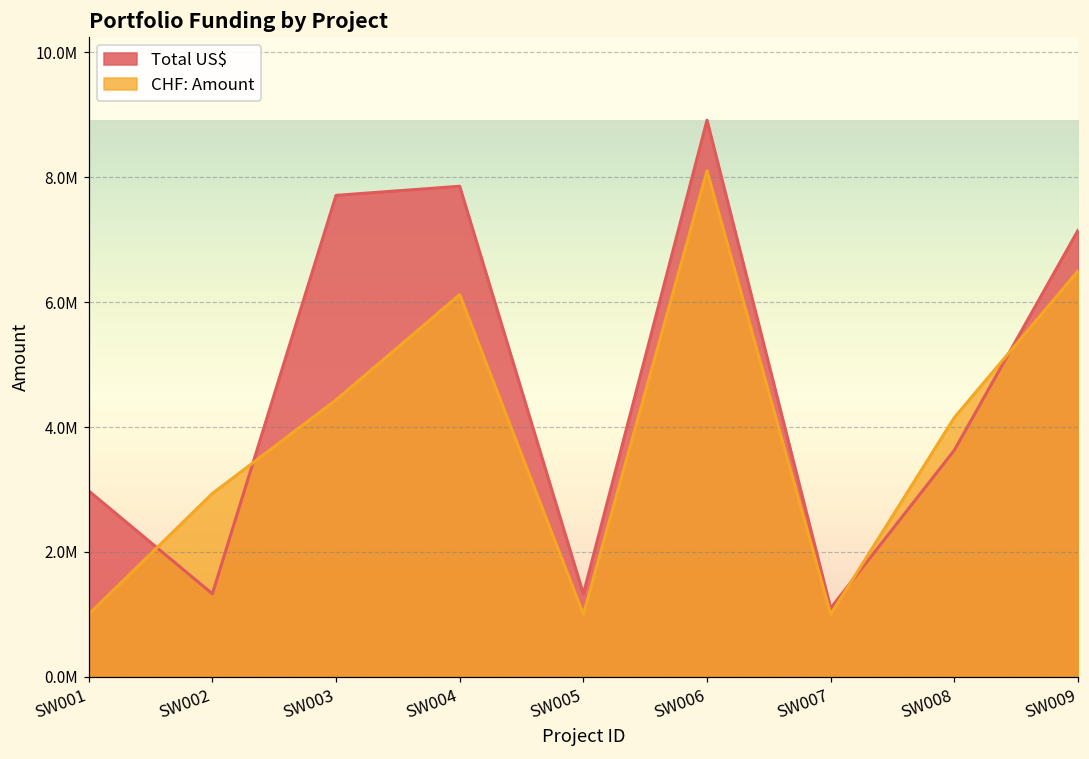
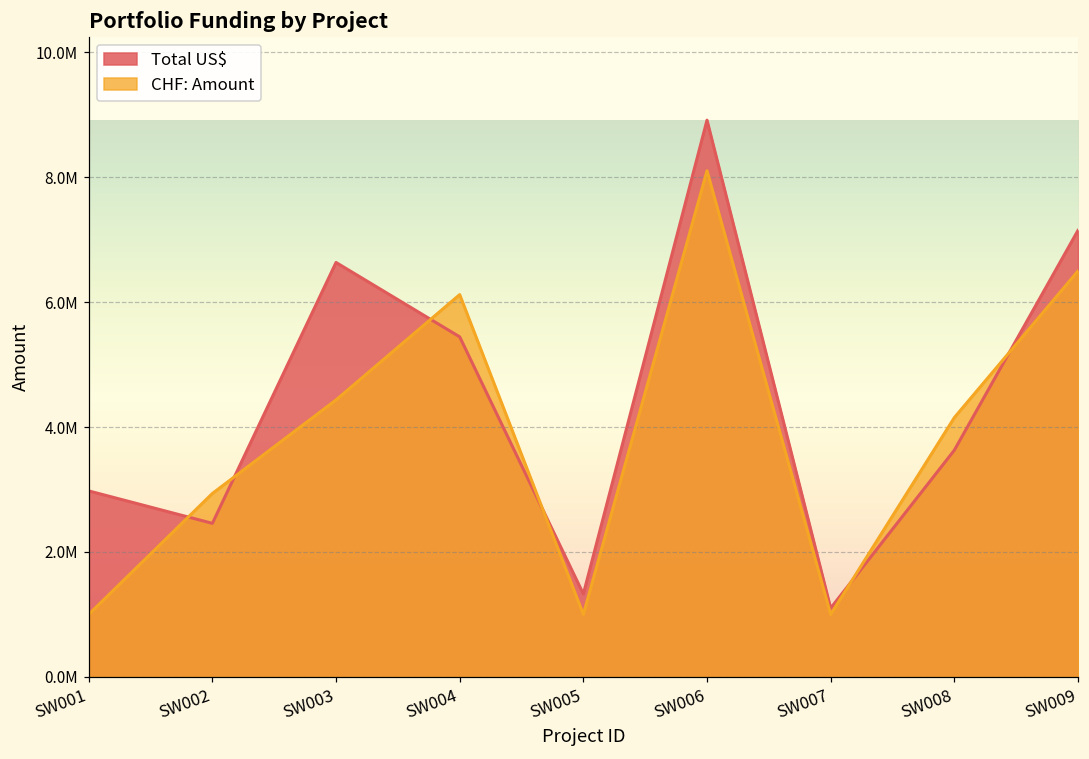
  {
    "Total US$": {
      "SW001": 3000000,
-     "SW002": 1300000,
-     "SW003": 7700000,
-     "SW004": 7900000,
+     "SW002": 2500000,
+     "SW003": 6600000,
+     "SW004": 5400000,
      "SW005": 1300000,
      "SW006": 8900000,
      "SW007": 1100000,
      "SW008": 3600000,
      "SW009": 7200000
    },
    "CHF: Amount": {
      "SW001": 1000000,
      "SW002": 2900000,
      "SW003": 4400000,
      "SW004": 6100000,
      "SW005": 1000000,
      "SW006": 8100000,
      "SW007": 1000000,
      "SW008": 4200000,
      "SW009": 6500000
    }
  }
